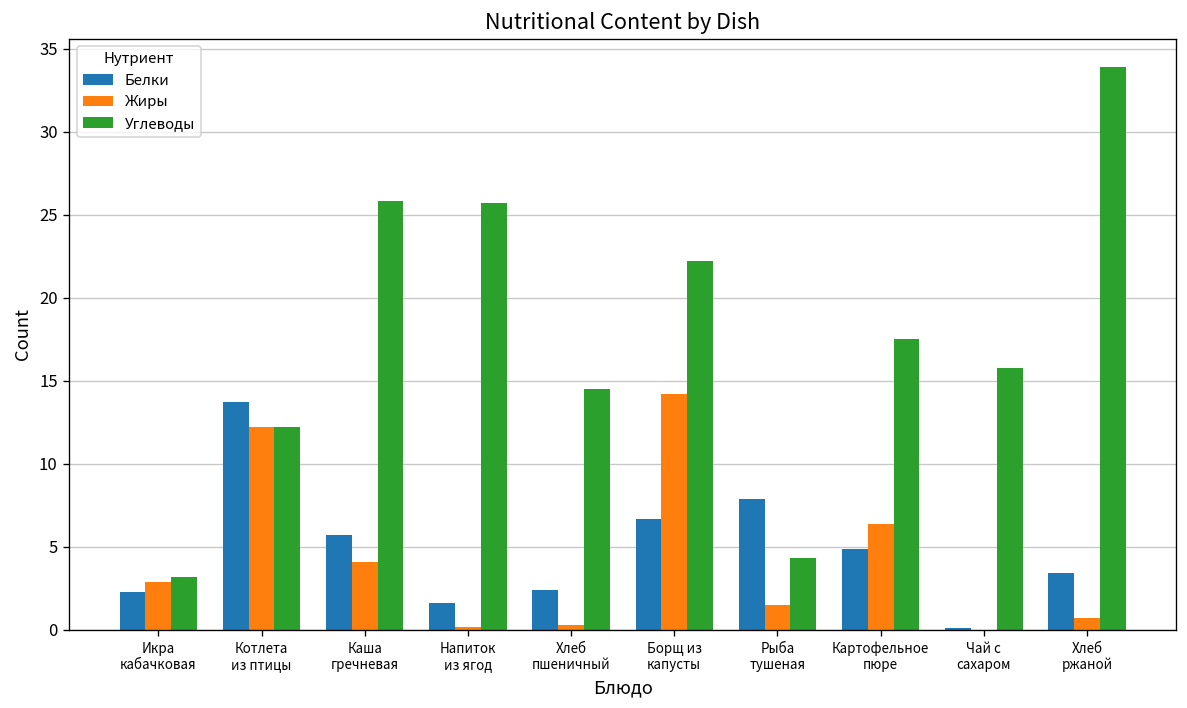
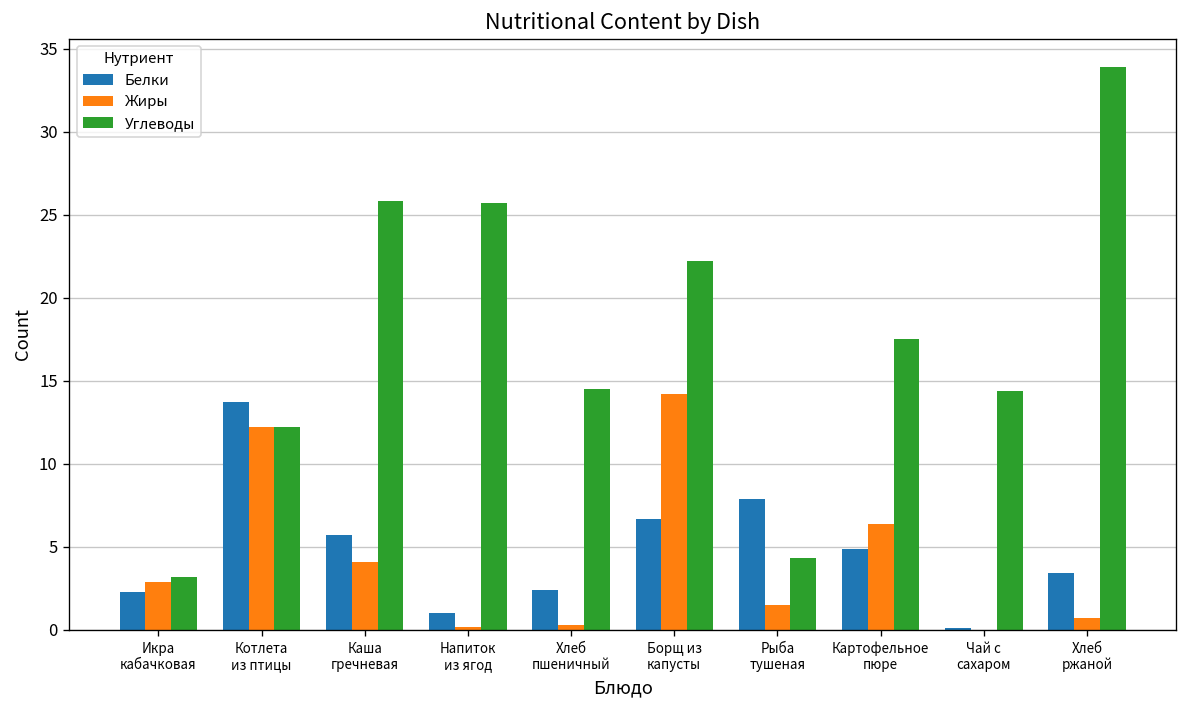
  {
    "Белки": {
      "Икра кабачковая": 2.3,
      "Котлета из птицы": 13.7,
      "Каша гречневая": 5.7,
-     "Напиток из ягод": 1.6,
+     "Напиток из ягод": 1.0,
      "Хлеб пшеничный": 2.4,
      "Борщ из капусты": 6.7,
      "Рыба тушеная": 7.9,
      "Картофельное пюре": 4.9,
      "Хлеб ржаной": 3.4
    },
    "Жиры": {
      "Икра кабачковая": 2.9,
      "Котлета из птицы": 12.2,
      "Каша гречневая": 4.1,
      "Напиток из ягод": 0.2,
      "Хлеб пшеничный": 0.3,
      "Борщ из капусты": 14.2,
      "Рыба тушеная": 1.5,
      "Картофельное пюре": 6.4,
      "Чай с сахаром": 0.0,
      "Хлеб ржаной": 0.7
    },
    "Углеводы": {
      "Икра кабачковая": 3.2,
      "Котлета из птицы": 12.2,
      "Каша гречневая": 25.8,
      "Напиток из ягод": 25.7,
      "Хлеб пшеничный": 14.5,
      "Борщ из капусты": 22.2,
      "Рыба тушеная": 4.3,
      "Картофельное пюре": 17.5,
-     "Чай с сахаром": 15.8,
+     "Чай с сахаром": 14.4,
      "Хлеб ржаной": 33.9
    }
  }
